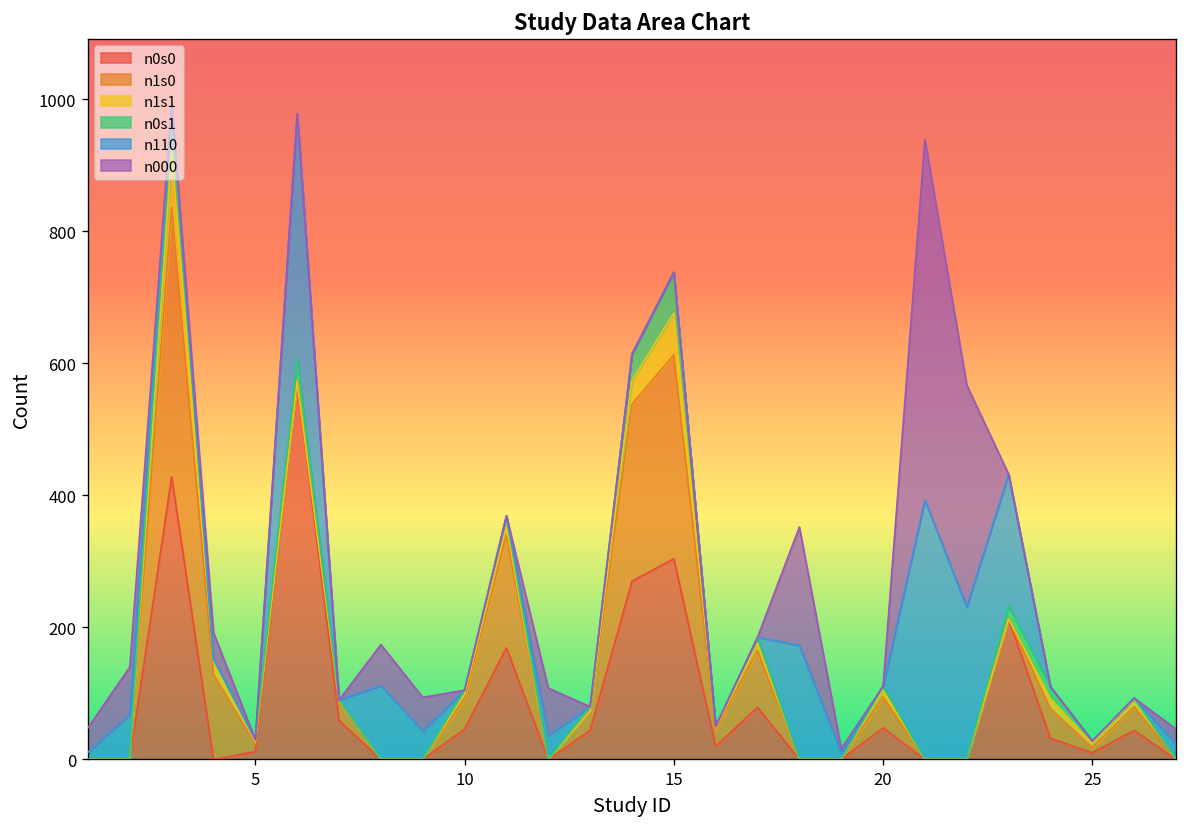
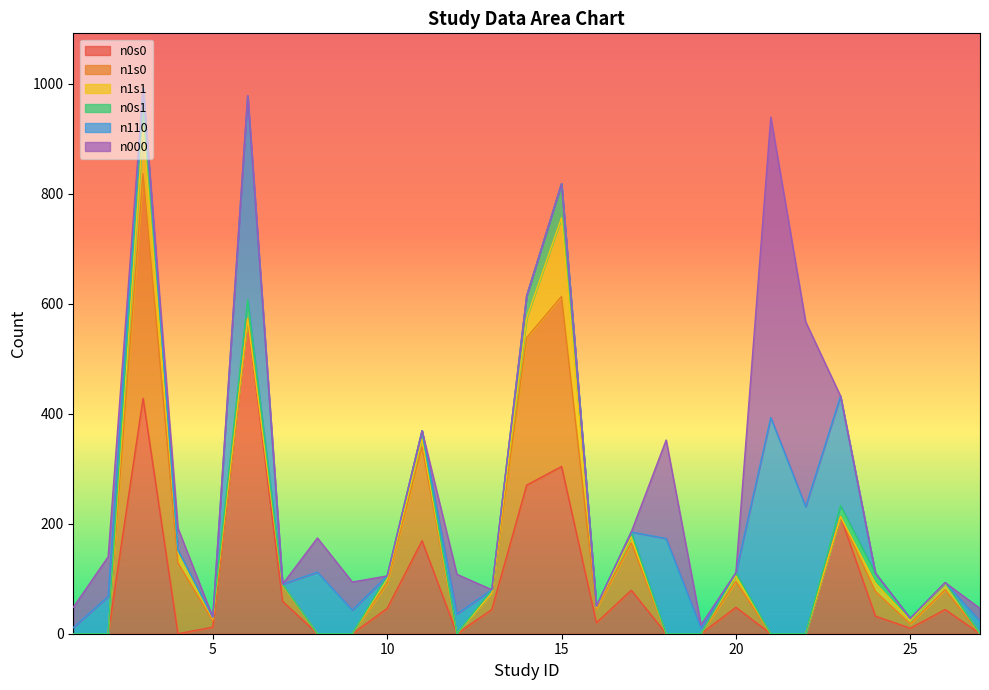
  {
    "n1s1": {
      "10": 10,
-     "15": 60,
+     "15": 140,
      "20": 10
    }
  }
